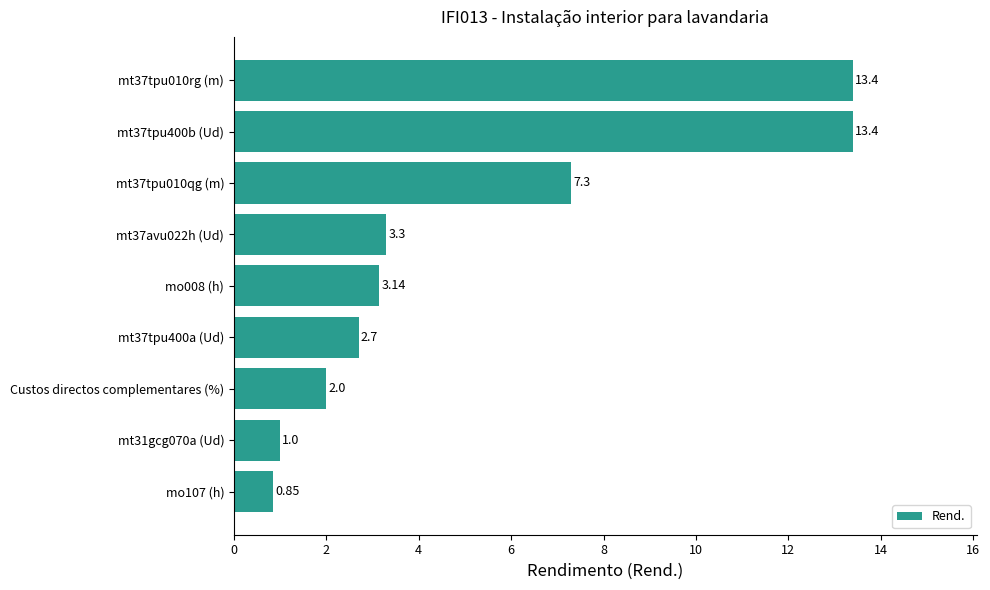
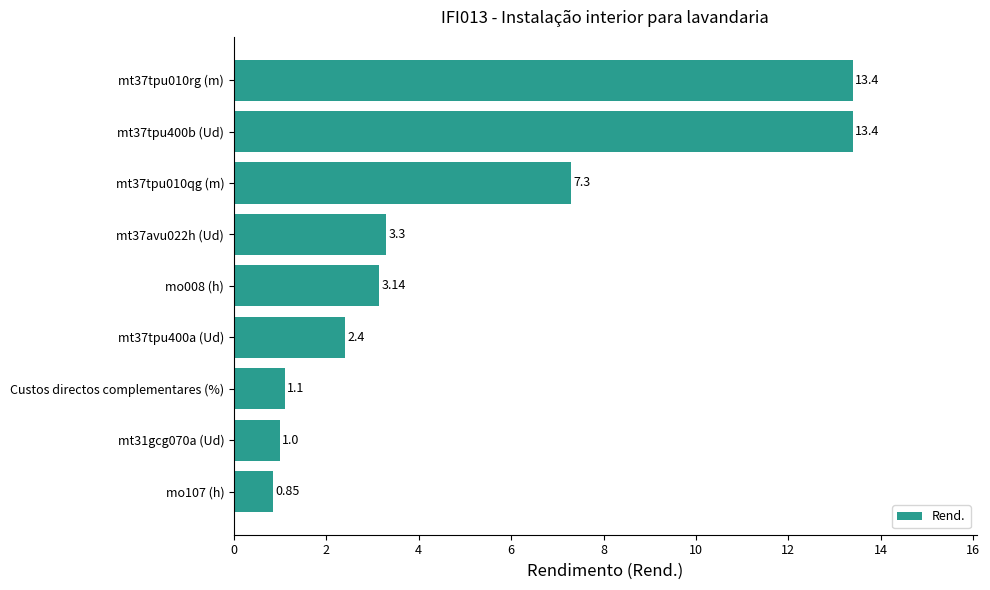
  {
    "mt37tpu010rg (m)": 13.4,
    "mt37tpu400b (Ud)": 13.4,
    "mt37tpu010qg (m)": 7.3,
    "mt37avu022h (Ud)": 3.3,
    "mo008 (h)": 3.14,
-   "mt37tpu400a (Ud)": 2.7,
-   "Custos directos complementares (%)": 2.0,
+   "mt37tpu400a (Ud)": 2.4,
+   "Custos directos complementares (%)": 1.1,
    "mt31gcg070a (Ud)": 1.0,
    "mo107 (h)": 0.85
  }
